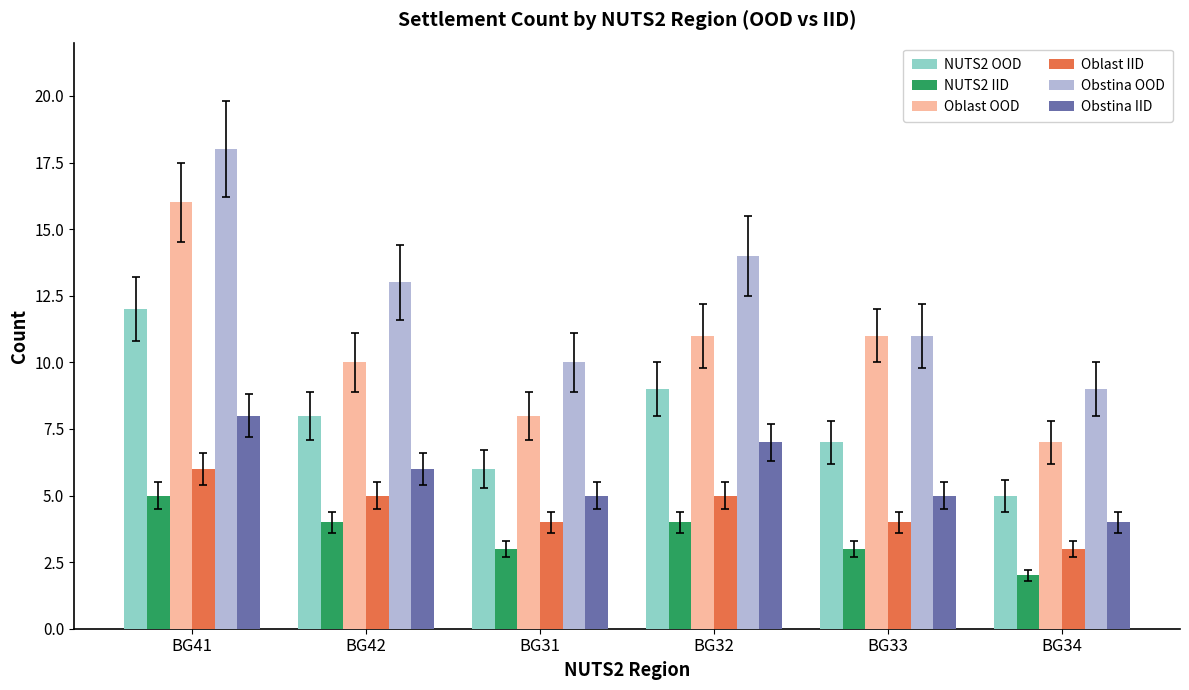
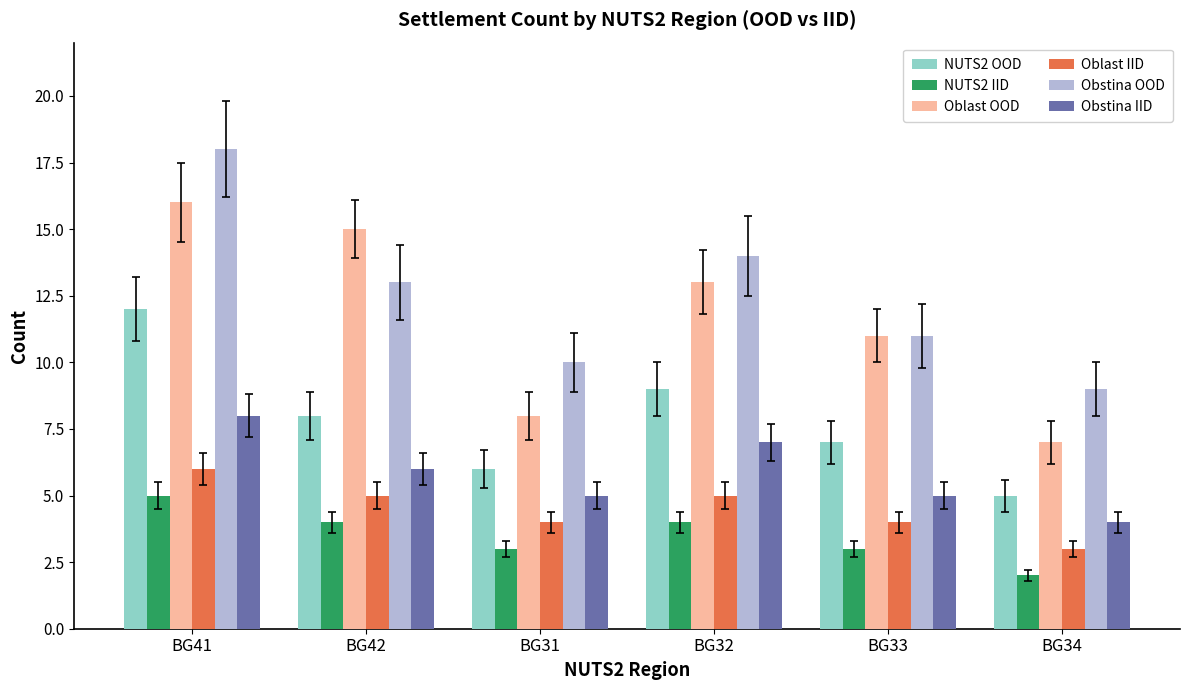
  {
    "NUTS2 IID": {
      "BG41": 5,
      "BG42": 4,
      "BG31": 3,
      "BG32": 4,
      "BG33": 3,
      "BG34": 2
    },
    "Oblast OOD": {
      "BG41": 16,
-     "BG42": 10,
+     "BG42": 15,
      "BG31": 8,
-     "BG32": 11,
+     "BG32": 13,
      "BG33": 11,
      "BG34": 7
    },
    "Oblast IID": {
      "BG41": 6,
      "BG42": 5,
      "BG31": 4,
      "BG32": 5,
      "BG33": 4,
      "BG34": 3
    },
    "Obstina IID": {
      "BG41": 8,
      "BG42": 6,
      "BG31": 5,
      "BG32": 7,
      "BG33": 5,
      "BG34": 4
    }
  }
